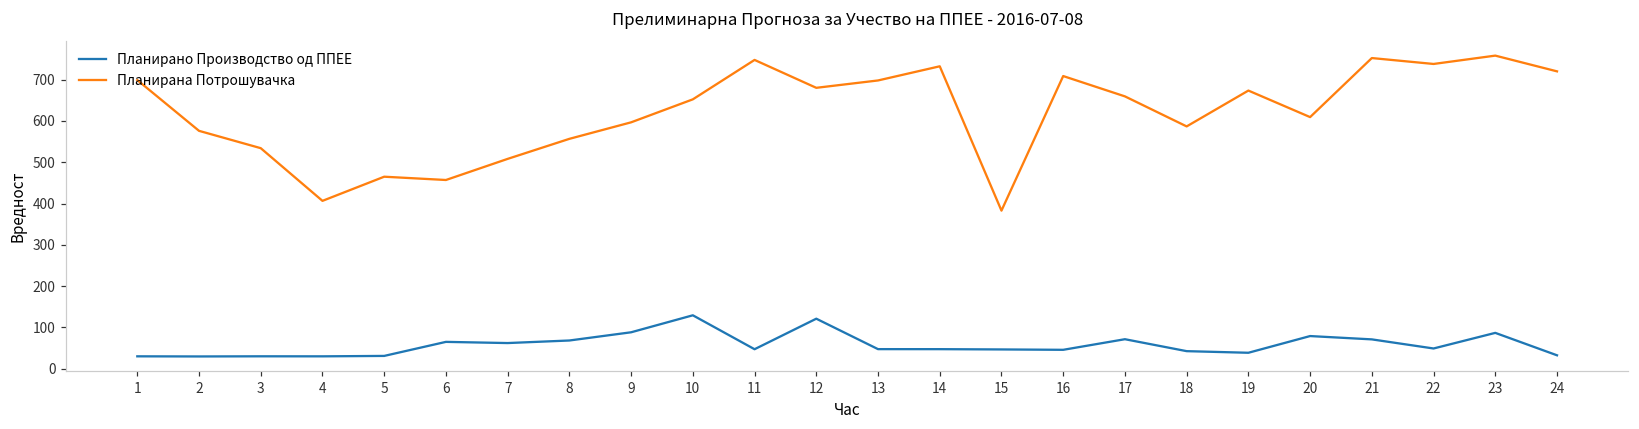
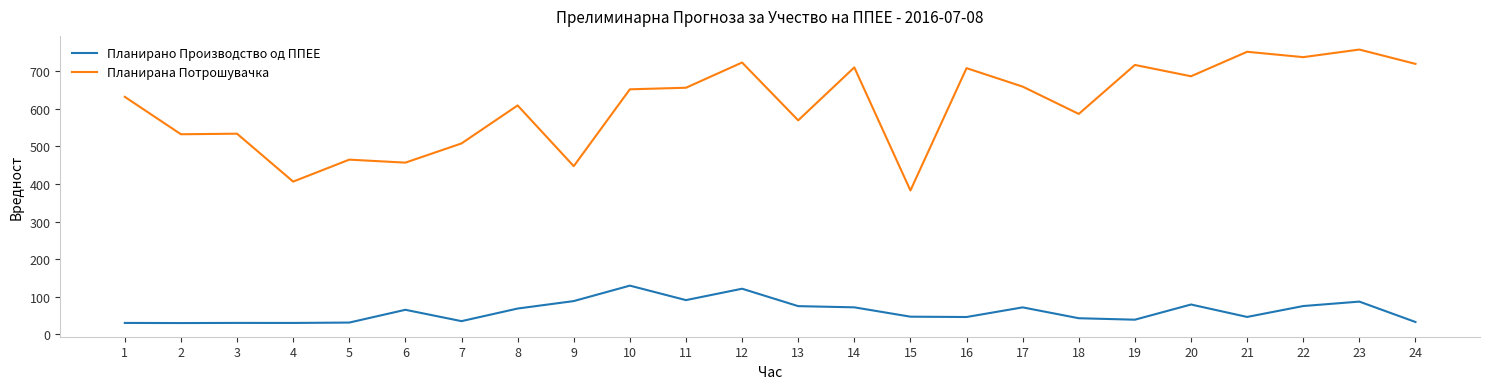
  {
    "Планирано Производство од ППЕЕ": {
      "1": 30,
      "2": 30,
      "3": 30,
      "4": 30,
      "5": 30,
      "6": 70,
-     "7": 60,
+     "7": 30,
      "8": 70,
      "9": 90,
      "10": 130,
-     "11": 50,
+     "11": 90,
      "12": 120,
-     "13": 50,
-     "14": 50,
+     "13": 70,
+     "14": 70,
      "15": 50,
      "16": 50,
      "17": 70,
      "18": 40,
      "19": 40,
      "20": 80,
-     "21": 70,
-     "22": 50,
+     "21": 50,
+     "22": 80,
      "23": 90,
      "24": 30
    },
    "Планирана Потрошувачка": {
-     "1": 700,
-     "2": 580,
+     "1": 630,
+     "2": 530,
      "3": 530,
      "4": 410,
      "5": 460,
      "6": 460,
      "7": 510,
-     "8": 560,
-     "9": 600,
+     "8": 610,
+     "9": 450,
      "10": 650,
-     "11": 750,
-     "12": 680,
-     "13": 700,
-     "14": 730,
+     "11": 660,
+     "12": 720,
+     "13": 570,
+     "14": 710,
      "15": 380,
      "16": 710,
      "17": 660,
      "18": 590,
-     "19": 670,
-     "20": 610,
+     "19": 720,
+     "20": 690,
      "21": 750,
      "22": 740,
      "23": 760,
      "24": 720
    }
  }
